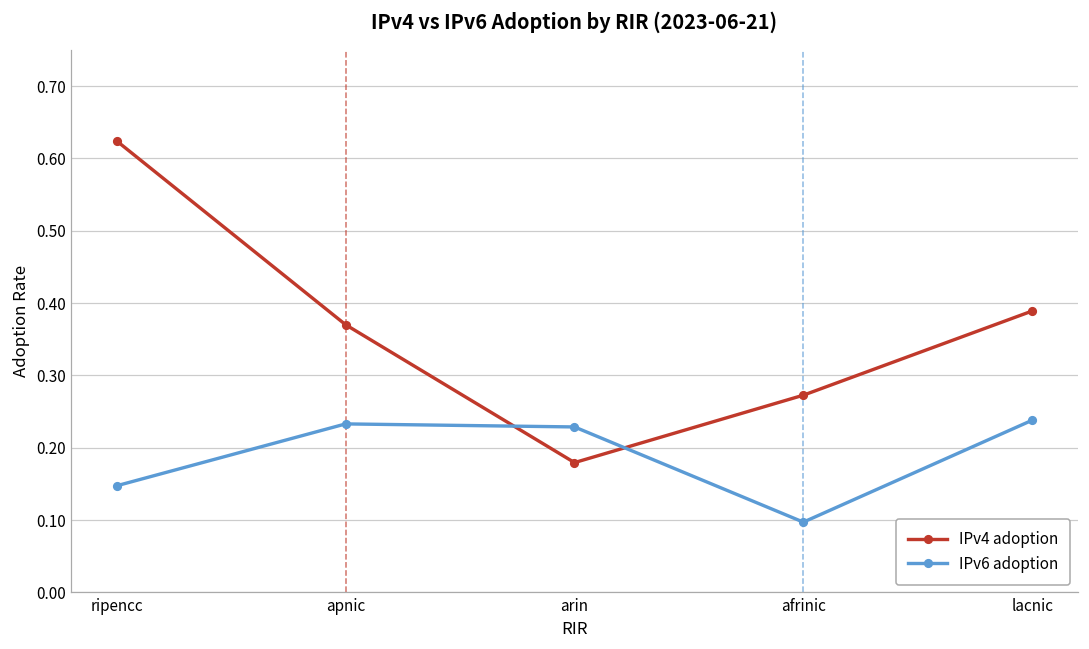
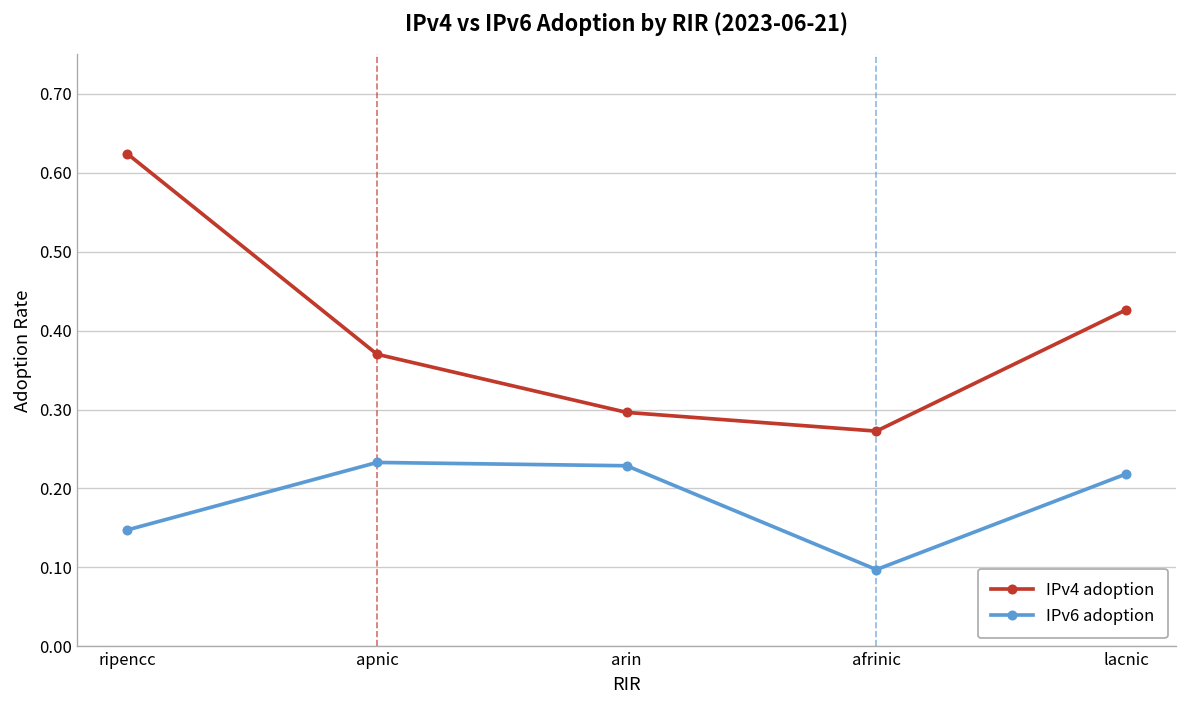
  {
    "IPv4 adoption": {
      "ripencc": 0.62,
      "apnic": 0.37,
-     "arin": 0.18,
+     "arin": 0.30,
      "afrinic": 0.27,
-     "lacnic": 0.39
+     "lacnic": 0.43
    },
    "IPv6 adoption": {
      "ripencc": 0.15,
      "apnic": 0.23,
      "arin": 0.23,
      "afrinic": 0.10,
-     "lacnic": 0.24
+     "lacnic": 0.22
    }
  }
